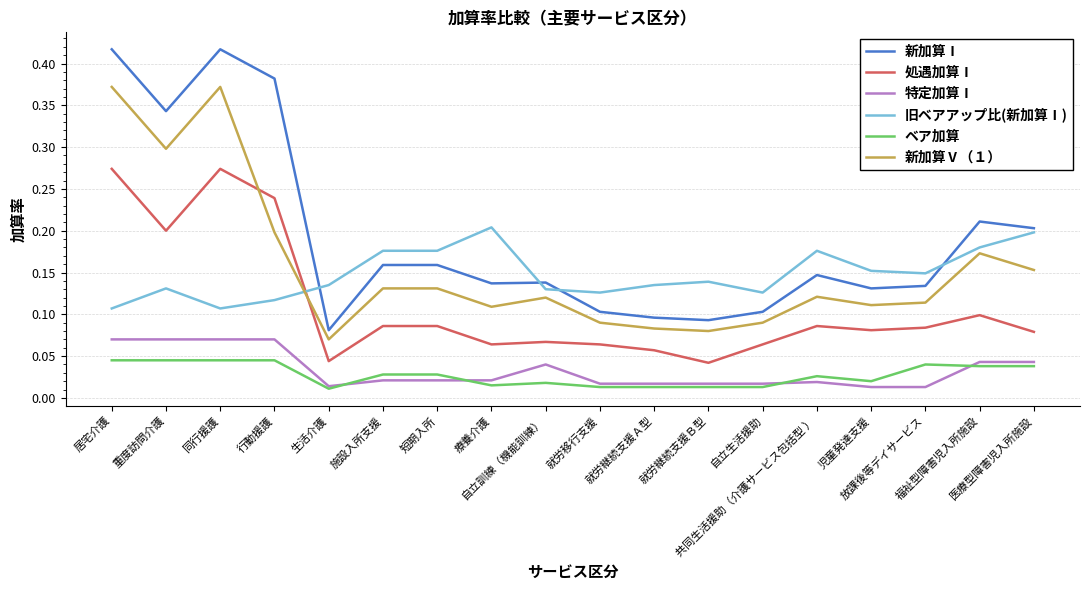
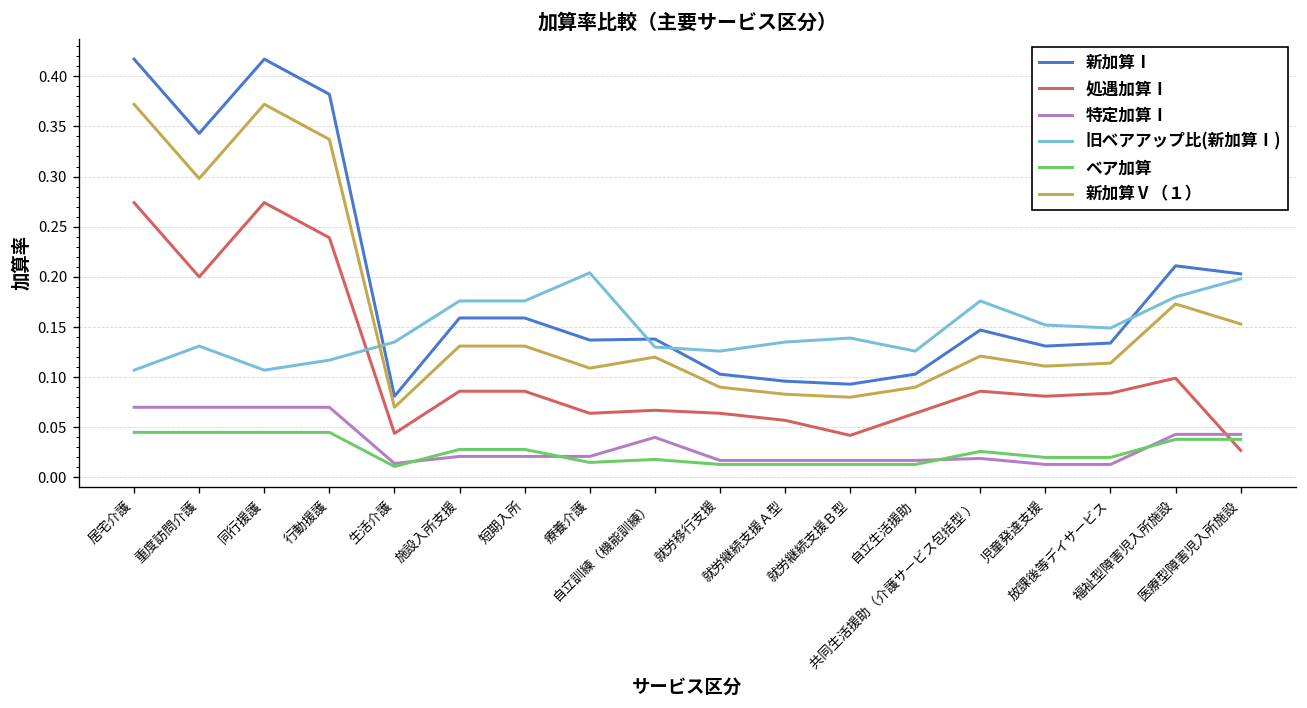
  {
    "新加算Ⅰ": {
      "居宅介護": 0.42,
      "重度訪問介護": 0.34,
      "同行援護": 0.42,
      "行動援護": 0.38,
      "生活介護": 0.08,
      "施設入所支援": 0.16,
      "短期入所": 0.16,
      "療養介護": 0.14,
      "自立訓練（機能訓練）": 0.14,
      "就労移行支援": 0.10,
      "就労継続支援Ａ型": 0.10,
      "就労継続支援Ｂ型": 0.09,
      "自立生活援助": 0.10,
      "共同生活援助（介護サービス包括型 ）": 0.15,
      "児童発達支援": 0.13,
      "放課後等デイサービス": 0.13,
      "福祉型障害児入所施設": 0.21,
      "医療型障害児入所施設": 0.20
    },
    "処遇加算Ⅰ": {
      "居宅介護": 0.27,
      "重度訪問介護": 0.20,
      "同行援護": 0.27,
      "行動援護": 0.24,
      "生活介護": 0.04,
      "施設入所支援": 0.09,
      "短期入所": 0.09,
      "療養介護": 0.06,
      "自立訓練（機能訓練）": 0.07,
      "就労移行支援": 0.06,
      "就労継続支援Ａ型": 0.06,
      "就労継続支援Ｂ型": 0.04,
      "自立生活援助": 0.06,
      "共同生活援助（介護サービス包括型 ）": 0.09,
      "児童発達支援": 0.08,
      "放課後等デイサービス": 0.08,
      "福祉型障害児入所施設": 0.10,
-     "医療型障害児入所施設": 0.08
+     "医療型障害児入所施設": 0.03
    },
    "特定加算Ⅰ": {
      "居宅介護": 0.07,
      "重度訪問介護": 0.07,
      "同行援護": 0.07,
      "行動援護": 0.07,
      "施設入所支援": 0.02,
      "短期入所": 0.02,
      "療養介護": 0.02,
      "自立訓練（機能訓練）": 0.04,
      "就労移行支援": 0.02,
      "就労継続支援Ａ型": 0.02,
      "就労継続支援Ｂ型": 0.02,
      "自立生活援助": 0.02,
      "共同生活援助（介護サービス包括型 ）": 0.02,
      "児童発達支援": 0.01,
      "放課後等デイサービス": 0.01,
      "福祉型障害児入所施設": 0.04,
      "医療型障害児入所施設": 0.04
    },
    "旧ベアアップ比(新加算Ⅰ)": {
      "居宅介護": 0.11,
      "重度訪問介護": 0.13,
      "同行援護": 0.11,
      "行動援護": 0.12,
      "生活介護": 0.14,
      "施設入所支援": 0.18,
      "短期入所": 0.18,
      "療養介護": 0.20,
      "自立訓練（機能訓練）": 0.13,
      "就労移行支援": 0.13,
      "就労継続支援Ａ型": 0.14,
      "就労継続支援Ｂ型": 0.14,
      "自立生活援助": 0.13,
      "共同生活援助（介護サービス包括型 ）": 0.18,
      "児童発達支援": 0.15,
      "放課後等デイサービス": 0.15,
      "福祉型障害児入所施設": 0.18,
      "医療型障害児入所施設": 0.20
    },
    "ベア加算": {
      "居宅介護": 0.05,
      "重度訪問介護": 0.05,
      "同行援護": 0.05,
      "行動援護": 0.05,
      "施設入所支援": 0.03,
      "短期入所": 0.03,
      "療養介護": 0.02,
      "自立訓練（機能訓練）": 0.02,
      "就労移行支援": 0.01,
      "就労継続支援Ａ型": 0.01,
      "就労継続支援Ｂ型": 0.01,
      "自立生活援助": 0.01,
      "共同生活援助（介護サービス包括型 ）": 0.03,
      "児童発達支援": 0.02,
-     "放課後等デイサービス": 0.04,
+     "放課後等デイサービス": 0.02,
      "福祉型障害児入所施設": 0.04,
      "医療型障害児入所施設": 0.04
    },
    "新加算Ⅴ（１）": {
      "居宅介護": 0.37,
      "重度訪問介護": 0.30,
      "同行援護": 0.37,
-     "行動援護": 0.20,
+     "行動援護": 0.34,
      "生活介護": 0.07,
      "施設入所支援": 0.13,
      "短期入所": 0.13,
      "療養介護": 0.11,
      "自立訓練（機能訓練）": 0.12,
      "就労移行支援": 0.09,
      "就労継続支援Ａ型": 0.08,
      "就労継続支援Ｂ型": 0.08,
      "自立生活援助": 0.09,
      "共同生活援助（介護サービス包括型 ）": 0.12,
      "児童発達支援": 0.11,
      "放課後等デイサービス": 0.11,
      "福祉型障害児入所施設": 0.17,
      "医療型障害児入所施設": 0.15
    }
  }
